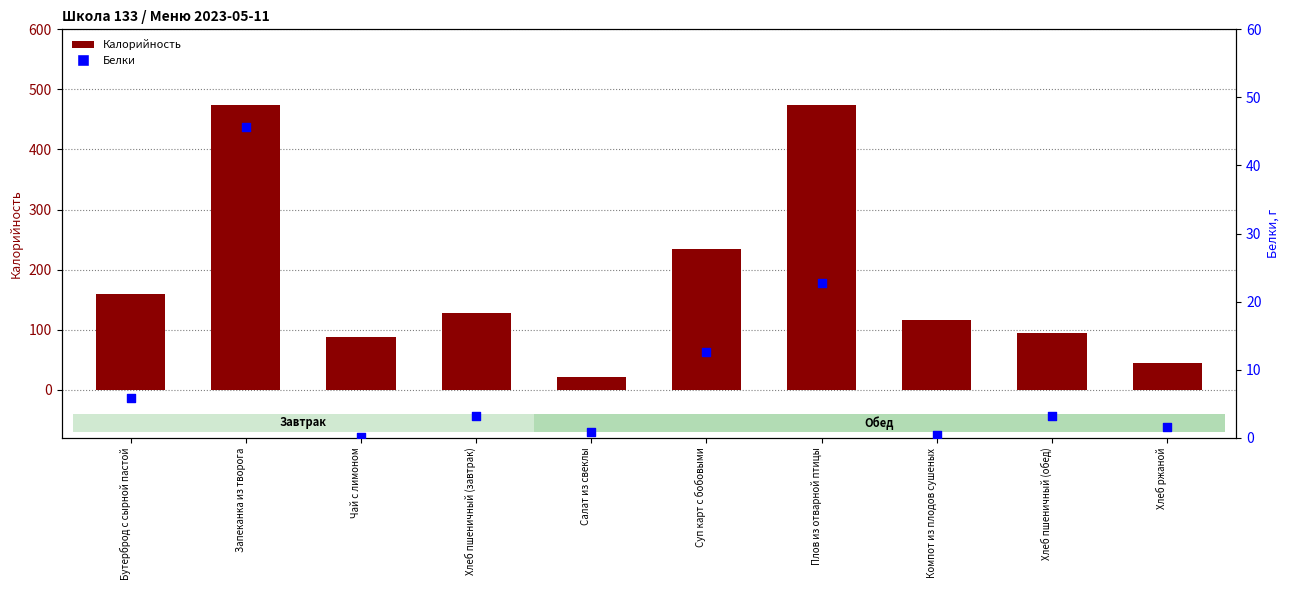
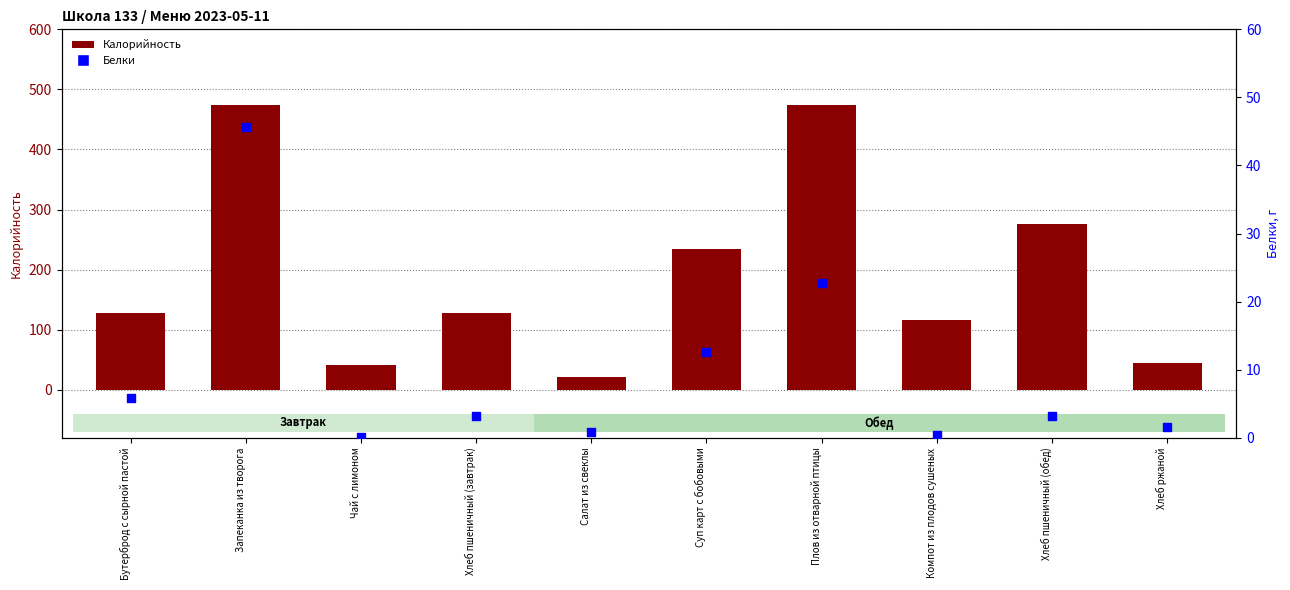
  {
    "Калорийность": {
-     "Бутерброд с сырной пастой": 160,
+     "Бутерброд с сырной пастой": 130,
      "Запеканка из творога": 470,
-     "Чай с лимоном": 90,
+     "Чай с лимоном": 40,
      "Хлеб пшеничный (завтрак)": 130,
      "Салат из свеклы": 20,
      "Суп карт с бобовыми": 230,
      "Плов из отварной птицы": 470,
      "Компот из плодов сушеных": 120,
-     "Хлеб пшеничный (обед)": 90,
+     "Хлеб пшеничный (обед)": 280,
      "Хлеб ржаной": 40
    }
  }
